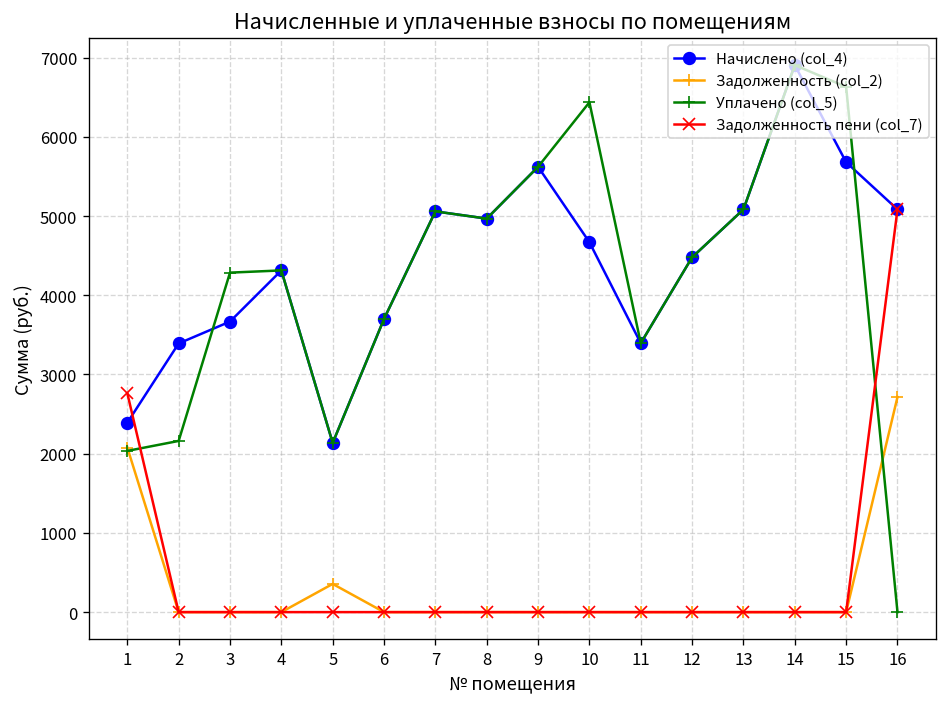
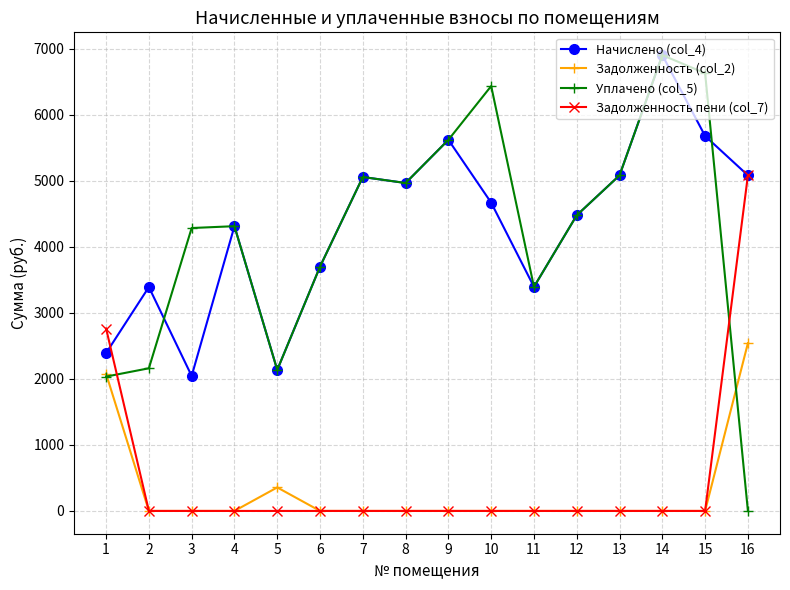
  {
    "Начислено (col_4)": {
      "1": 2400,
      "2": 3400,
-     "3": 3700,
+     "3": 2000,
      "10": 4700,
      "15": 5700
    },
    "Задолженность (col_2)": {
      "1": 2100,
      "5": 400,
-     "16": 2700
+     "16": 2500
    },
    "Уплачено (col_5)": {
      "1": 2000,
      "2": 2200,
      "3": 4300,
      "10": 6400,
      "16": 0
    },
    "Задолженность пени (col_7)": {
      "1": 2800,
      "5": 0
    }
  }
